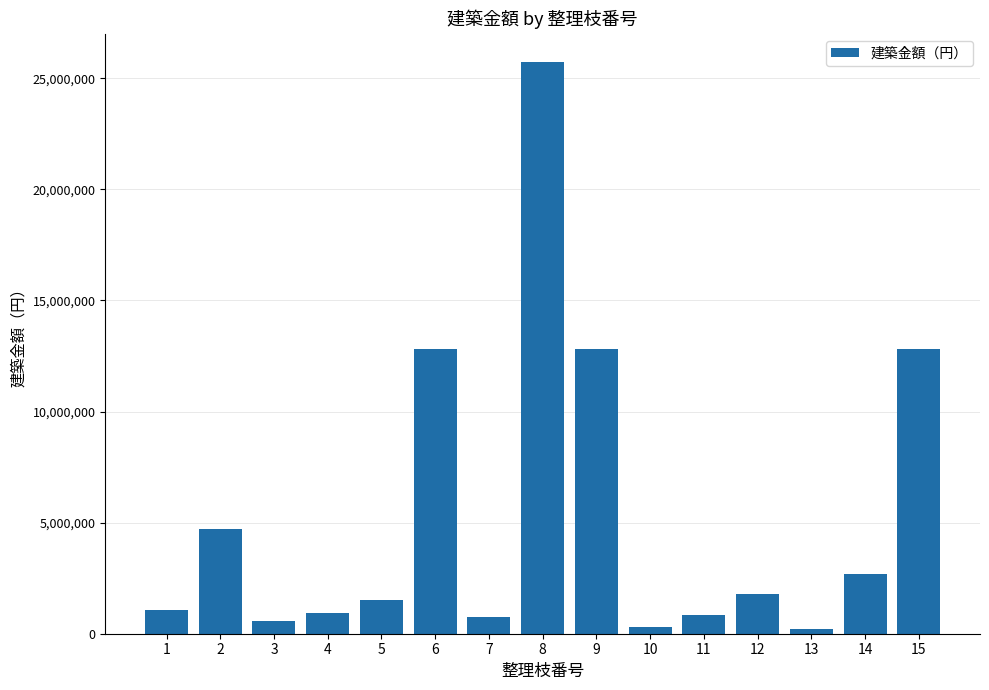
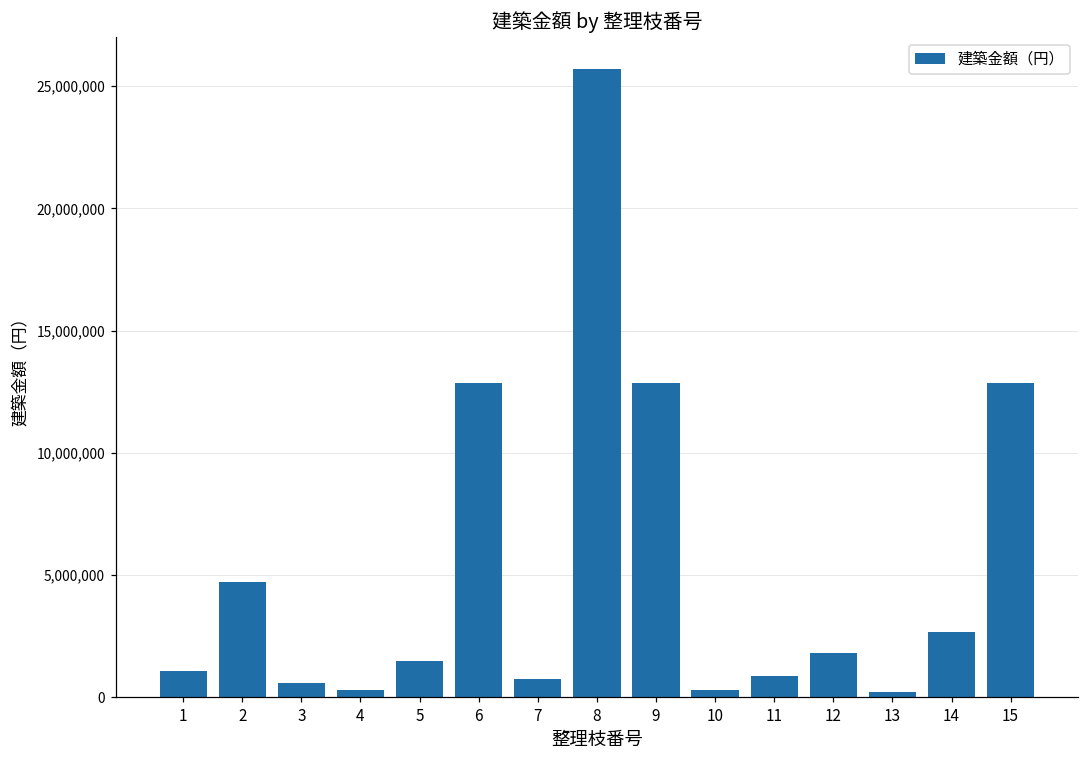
  {
    "1": "1,100,000",
    "2": "4,700,000",
    "3": "600,000",
-   "4": "900,000",
+   "4": "300,000",
    "5": "1,500,000",
    "6": "12,800,000",
    "7": "700,000",
    "8": "25,700,000",
    "9": "12,800,000",
    "10": "300,000",
    "11": "900,000",
    "12": "1,800,000",
    "13": "200,000",
    "14": "2,700,000",
    "15": "12,800,000"
  }
